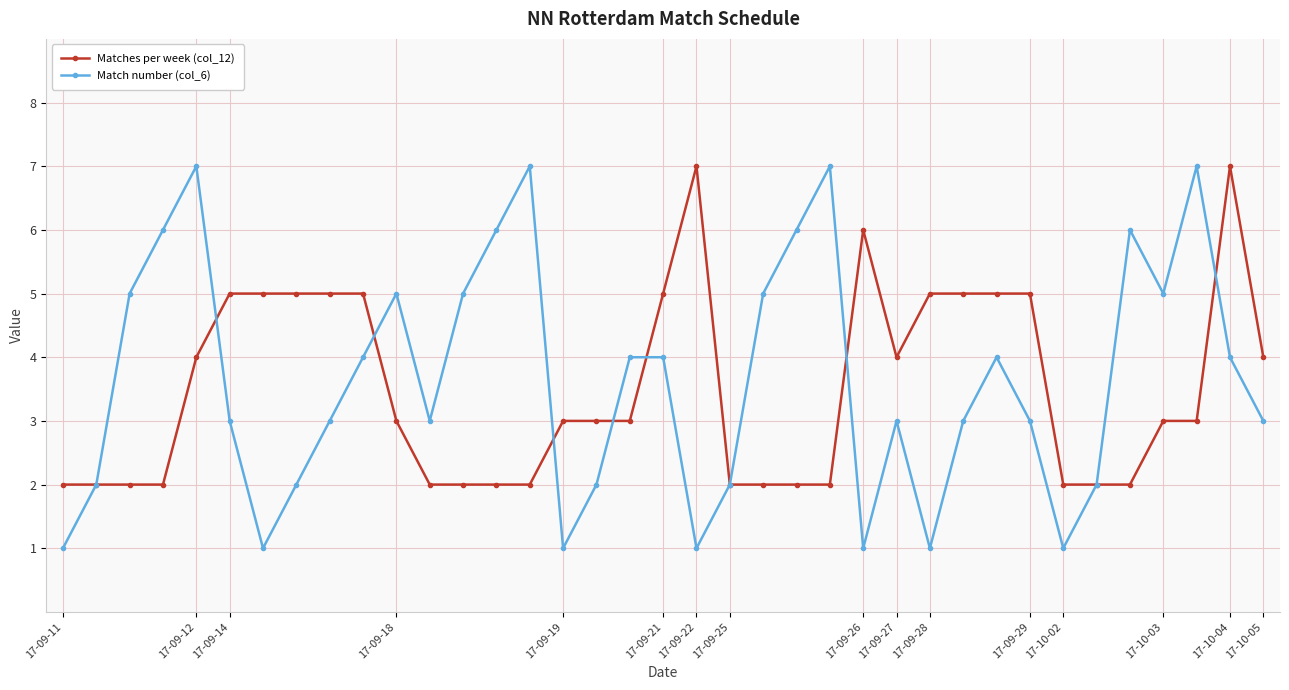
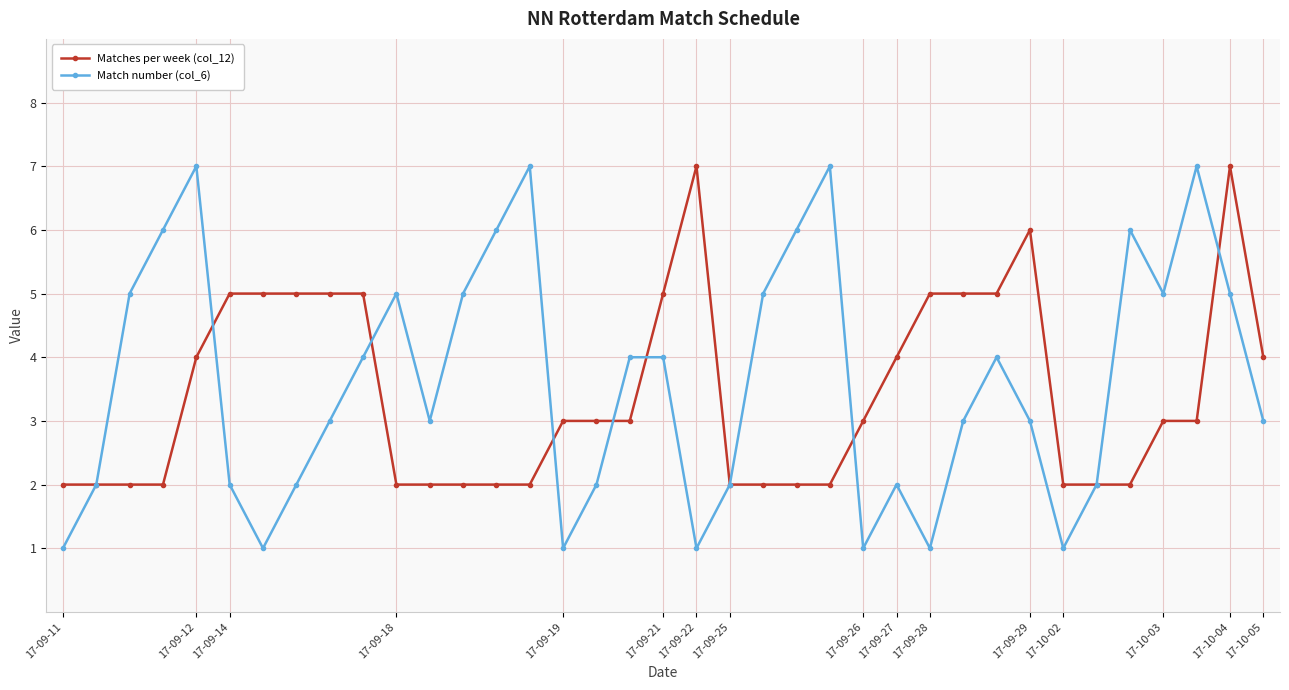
  {
    "Matches per week (col_12)": {
      "17-09-11": 2,
      "17-09-12": 4,
      "17-09-14": 5,
-     "17-09-18": 3,
+     "17-09-18": 2,
      "17-09-19": 3,
      "17-09-21": 5,
      "17-09-22": 7,
-     "17-09-26": 6,
+     "17-09-26": 3,
      "17-09-27": 4,
      "17-09-28": 5,
-     "17-09-29": 5,
+     "17-09-29": 6,
      "17-10-02": 2,
      "17-10-03": 3,
      "17-10-04": 7,
      "17-10-05": 4
    },
    "Match number (col_6)": {
      "17-09-11": 1,
      "17-09-12": 7,
-     "17-09-14": 3,
+     "17-09-14": 2,
      "17-09-18": 5,
      "17-09-19": 1,
      "17-09-21": 4,
      "17-09-22": 1,
      "17-09-26": 1,
-     "17-09-27": 3,
+     "17-09-27": 2,
      "17-09-28": 1,
      "17-09-29": 3,
      "17-10-02": 1,
      "17-10-03": 5,
-     "17-10-04": 4,
+     "17-10-04": 5,
      "17-10-05": 3
    }
  }
